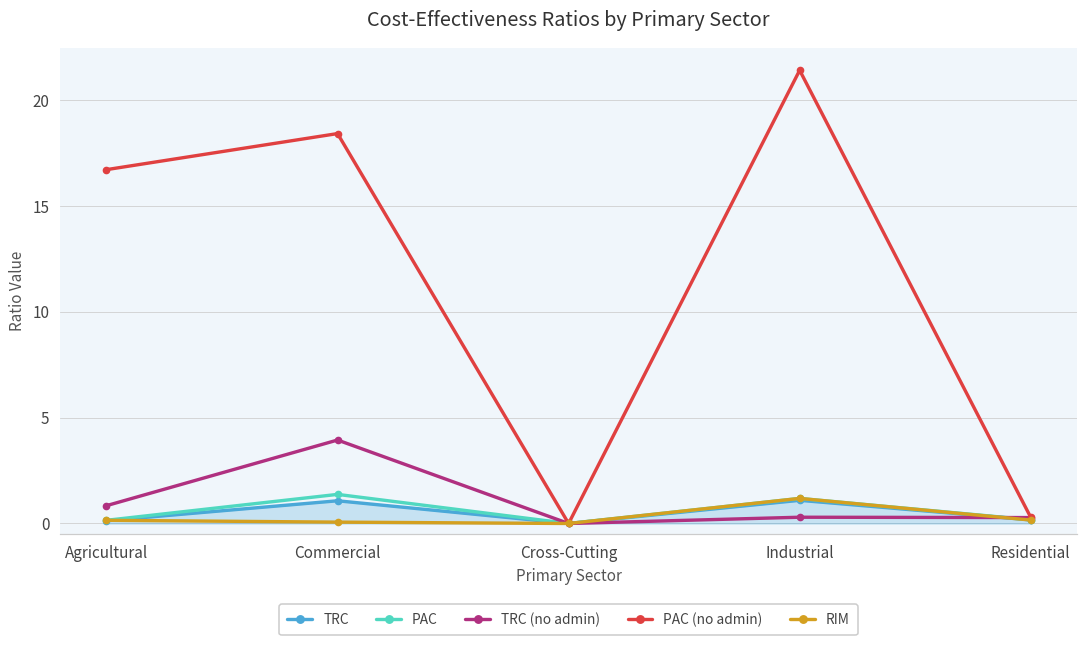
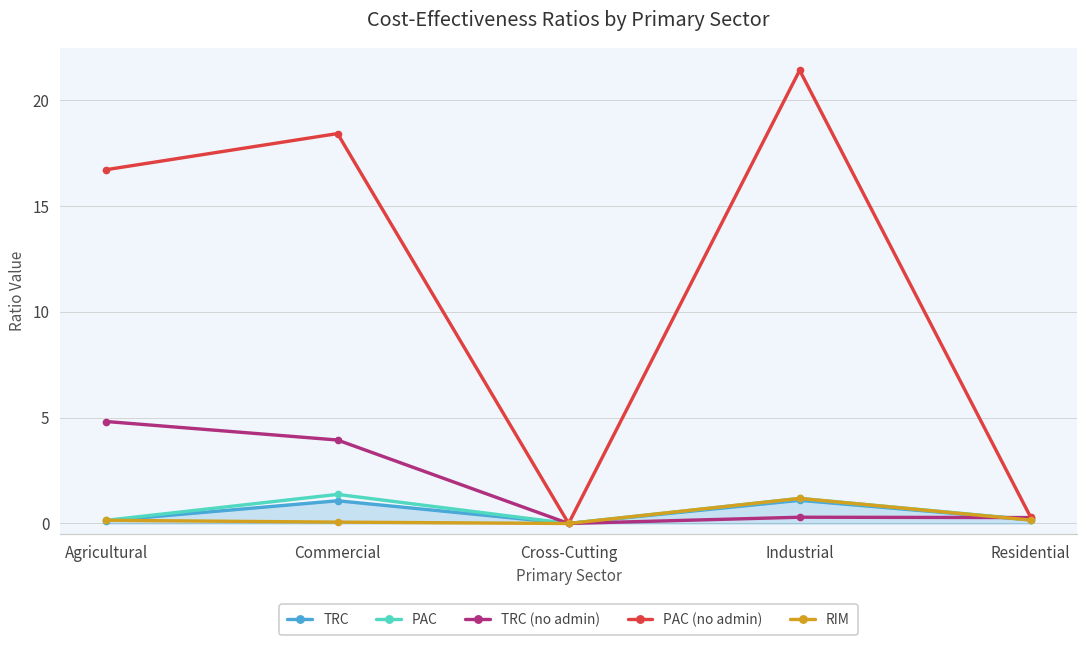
  {
    "TRC (no admin)": {
-     "Agricultural": 0.8,
+     "Agricultural": 4.8,
      "Commercial": 3.9,
      "Industrial": 0.3
    },
    "PAC (no admin)": {
      "Agricultural": 16.7,
      "Commercial": 18.4,
      "Industrial": 21.4
    },
    "RIM": {
      "Commercial": 0.1
    }
  }
